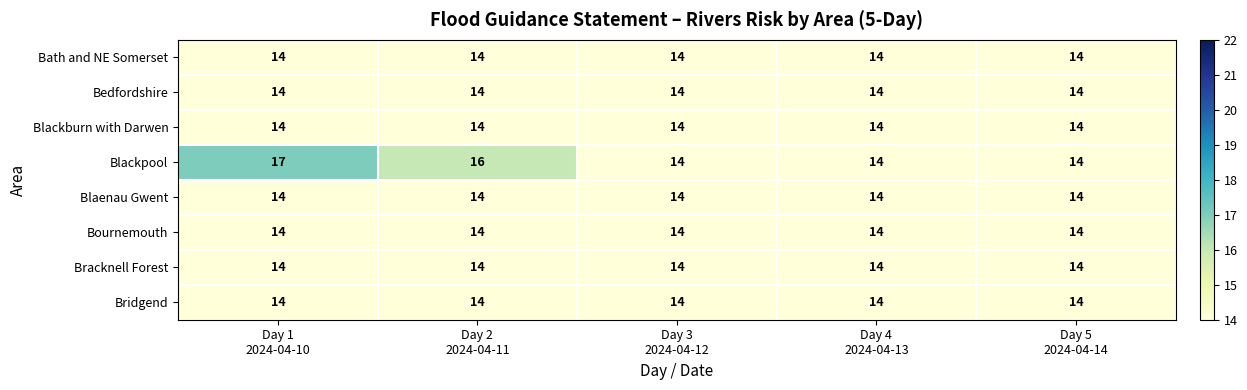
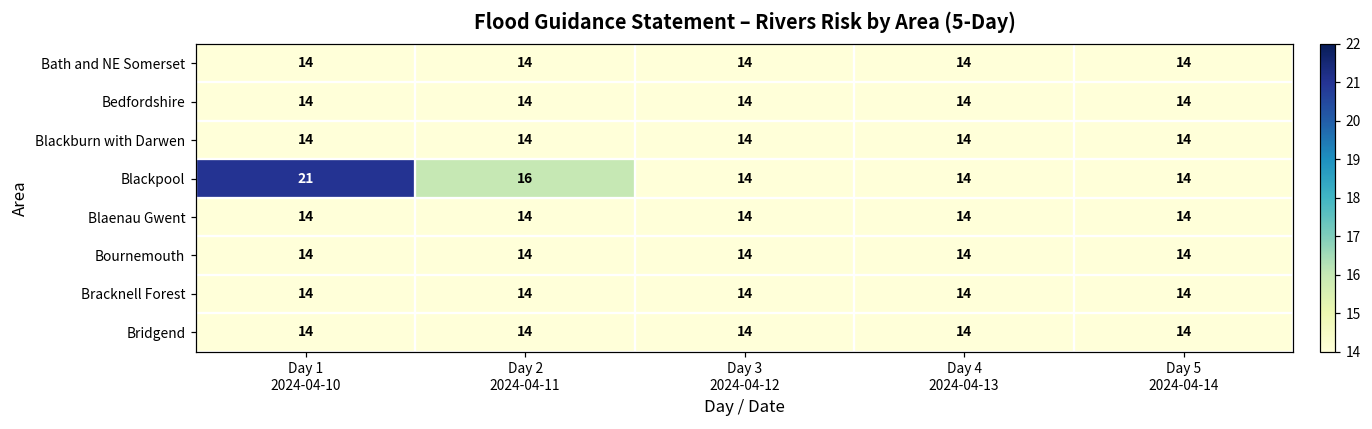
  {
    "Bath and NE Somerset": {
      "Day 1 2024-04-10": 14,
      "Day 2 2024-04-11": 14,
      "Day 3 2024-04-12": 14,
      "Day 4 2024-04-13": 14,
      "Day 5 2024-04-14": 14
    },
    "Bedfordshire": {
      "Day 1 2024-04-10": 14,
      "Day 2 2024-04-11": 14,
      "Day 3 2024-04-12": 14,
      "Day 4 2024-04-13": 14,
      "Day 5 2024-04-14": 14
    },
    "Blackburn with Darwen": {
      "Day 1 2024-04-10": 14,
      "Day 2 2024-04-11": 14,
      "Day 3 2024-04-12": 14,
      "Day 4 2024-04-13": 14,
      "Day 5 2024-04-14": 14
    },
    "Blackpool": {
-     "Day 1 2024-04-10": 17,
+     "Day 1 2024-04-10": 21,
      "Day 2 2024-04-11": 16,
      "Day 3 2024-04-12": 14,
      "Day 4 2024-04-13": 14,
      "Day 5 2024-04-14": 14
    },
    "Blaenau Gwent": {
      "Day 1 2024-04-10": 14,
      "Day 2 2024-04-11": 14,
      "Day 3 2024-04-12": 14,
      "Day 4 2024-04-13": 14,
      "Day 5 2024-04-14": 14
    },
    "Bournemouth": {
      "Day 1 2024-04-10": 14,
      "Day 2 2024-04-11": 14,
      "Day 3 2024-04-12": 14,
      "Day 4 2024-04-13": 14,
      "Day 5 2024-04-14": 14
    },
    "Bracknell Forest": {
      "Day 1 2024-04-10": 14,
      "Day 2 2024-04-11": 14,
      "Day 3 2024-04-12": 14,
      "Day 4 2024-04-13": 14,
      "Day 5 2024-04-14": 14
    },
    "Bridgend": {
      "Day 1 2024-04-10": 14,
      "Day 2 2024-04-11": 14,
      "Day 3 2024-04-12": 14,
      "Day 4 2024-04-13": 14,
      "Day 5 2024-04-14": 14
    }
  }
